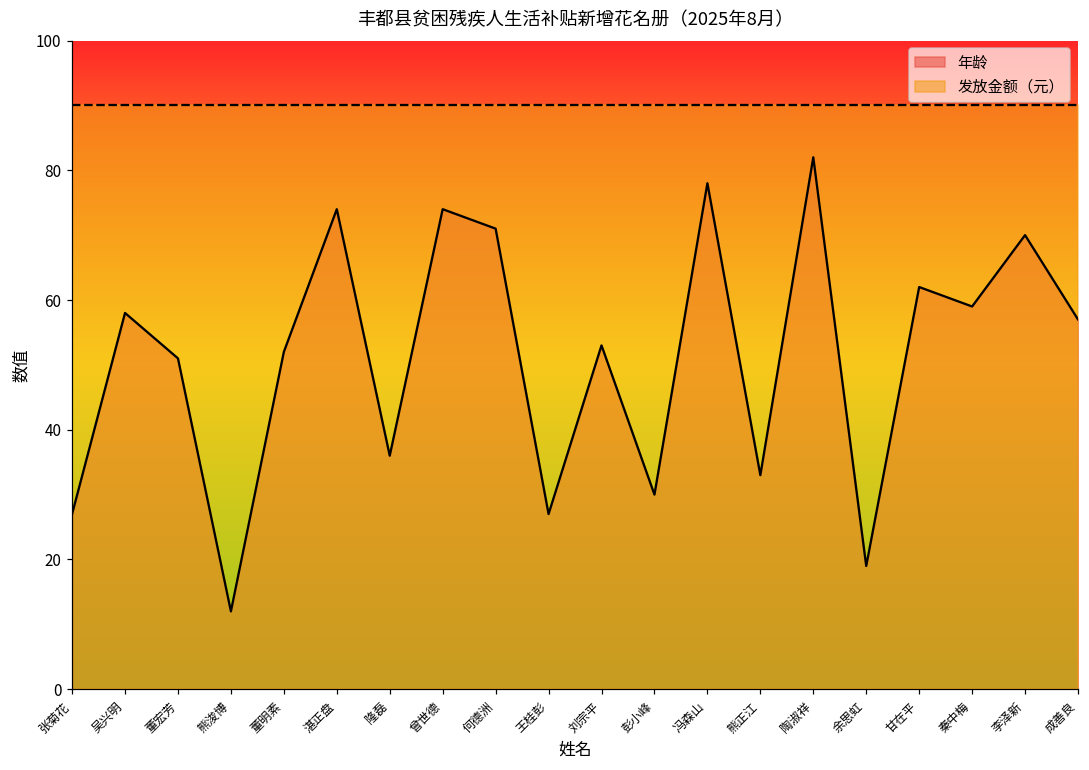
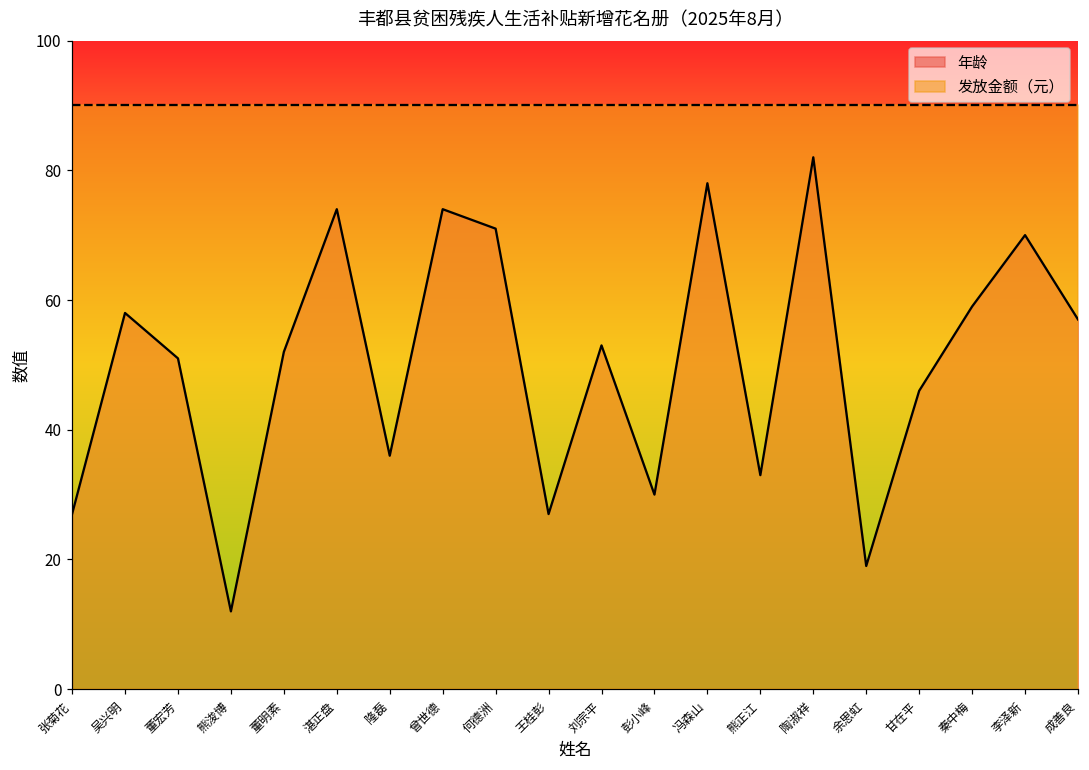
  {
    "年龄": {
      "张菊花": 27,
      "吴兴明": 58,
      "董宏芳": 51,
      "熊浚博": 12,
      "董明素": 52,
      "湛正盘": 74,
      "隆磊": 36,
      "曾世德": 74,
      "何德洲": 71,
      "王桂彭": 27,
      "刘宗平": 53,
      "彭小峰": 30,
      "冯森山": 78,
      "熊正江": 33,
      "陶淑祥": 82,
      "余思虹": 19,
-     "甘在平": 62,
+     "甘在平": 46,
      "秦中梅": 59,
      "李泽新": 70,
      "成善良": 57
    },
    "发放金额（元）": {
      "张菊花": 90,
      "吴兴明": 90,
      "董宏芳": 90,
      "熊浚博": 90,
      "董明素": 90,
      "湛正盘": 90,
      "隆磊": 90,
      "曾世德": 90,
      "何德洲": 90,
      "王桂彭": 90,
      "刘宗平": 90,
      "彭小峰": 90,
      "冯森山": 90,
      "熊正江": 90,
      "陶淑祥": 90,
      "余思虹": 90,
      "甘在平": 90,
      "秦中梅": 90,
      "李泽新": 90,
      "成善良": 90
    }
  }
